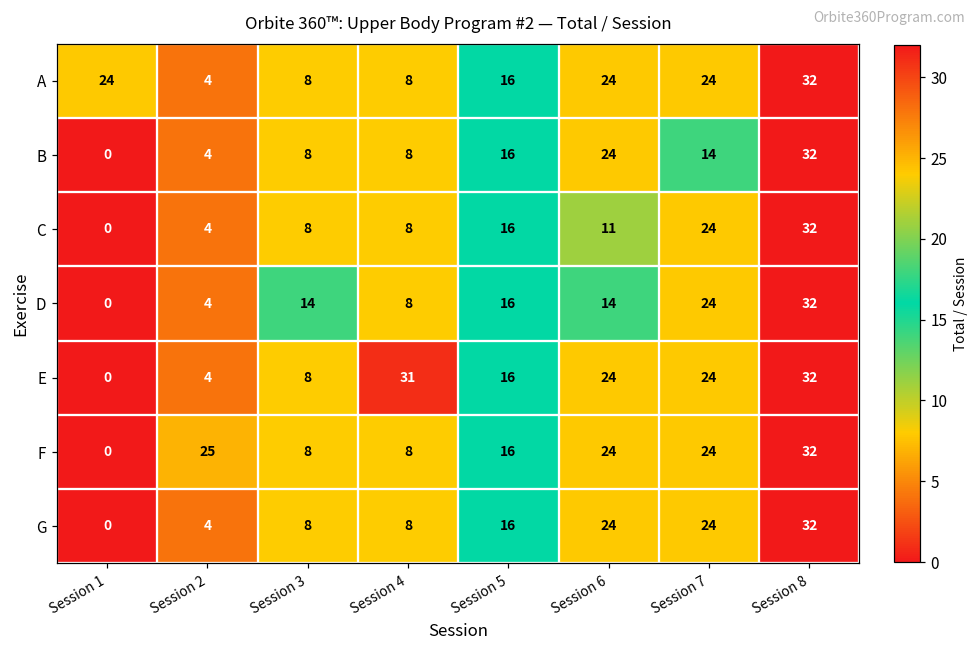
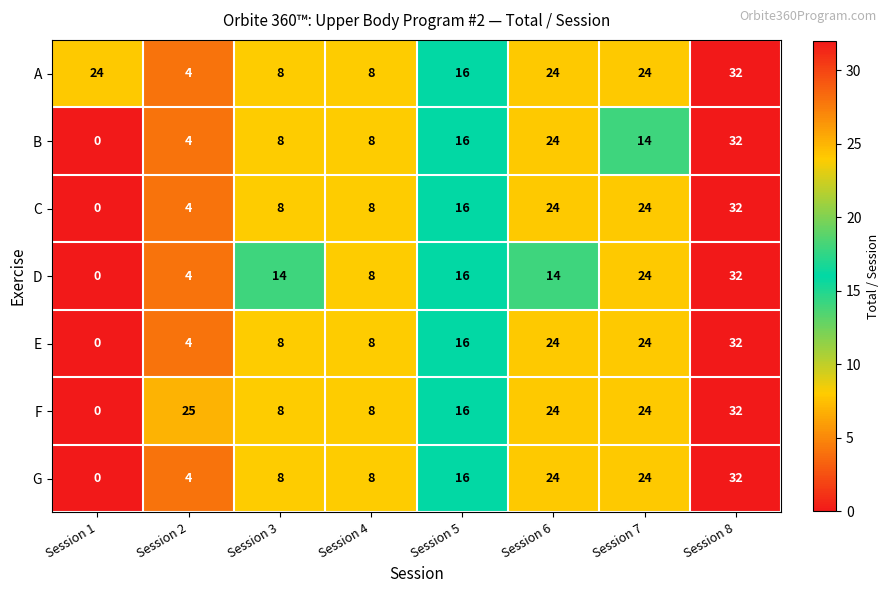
  {
    "A": {
      "Session 1": 24,
      "Session 2": 4,
      "Session 3": 8,
      "Session 4": 8,
      "Session 5": 16,
      "Session 6": 24,
      "Session 7": 24,
      "Session 8": 32
    },
    "B": {
      "Session 1": 0,
      "Session 2": 4,
      "Session 3": 8,
      "Session 4": 8,
      "Session 5": 16,
      "Session 6": 24,
      "Session 7": 14,
      "Session 8": 32
    },
    "C": {
      "Session 1": 0,
      "Session 2": 4,
      "Session 3": 8,
      "Session 4": 8,
      "Session 5": 16,
-     "Session 6": 11,
+     "Session 6": 24,
      "Session 7": 24,
      "Session 8": 32
    },
    "D": {
      "Session 1": 0,
      "Session 2": 4,
      "Session 3": 14,
      "Session 4": 8,
      "Session 5": 16,
      "Session 6": 14,
      "Session 7": 24,
      "Session 8": 32
    },
    "E": {
      "Session 1": 0,
      "Session 2": 4,
      "Session 3": 8,
-     "Session 4": 31,
+     "Session 4": 8,
      "Session 5": 16,
      "Session 6": 24,
      "Session 7": 24,
      "Session 8": 32
    },
    "F": {
      "Session 1": 0,
      "Session 2": 25,
      "Session 3": 8,
      "Session 4": 8,
      "Session 5": 16,
      "Session 6": 24,
      "Session 7": 24,
      "Session 8": 32
    },
    "G": {
      "Session 1": 0,
      "Session 2": 4,
      "Session 3": 8,
      "Session 4": 8,
      "Session 5": 16,
      "Session 6": 24,
      "Session 7": 24,
      "Session 8": 32
    }
  }
